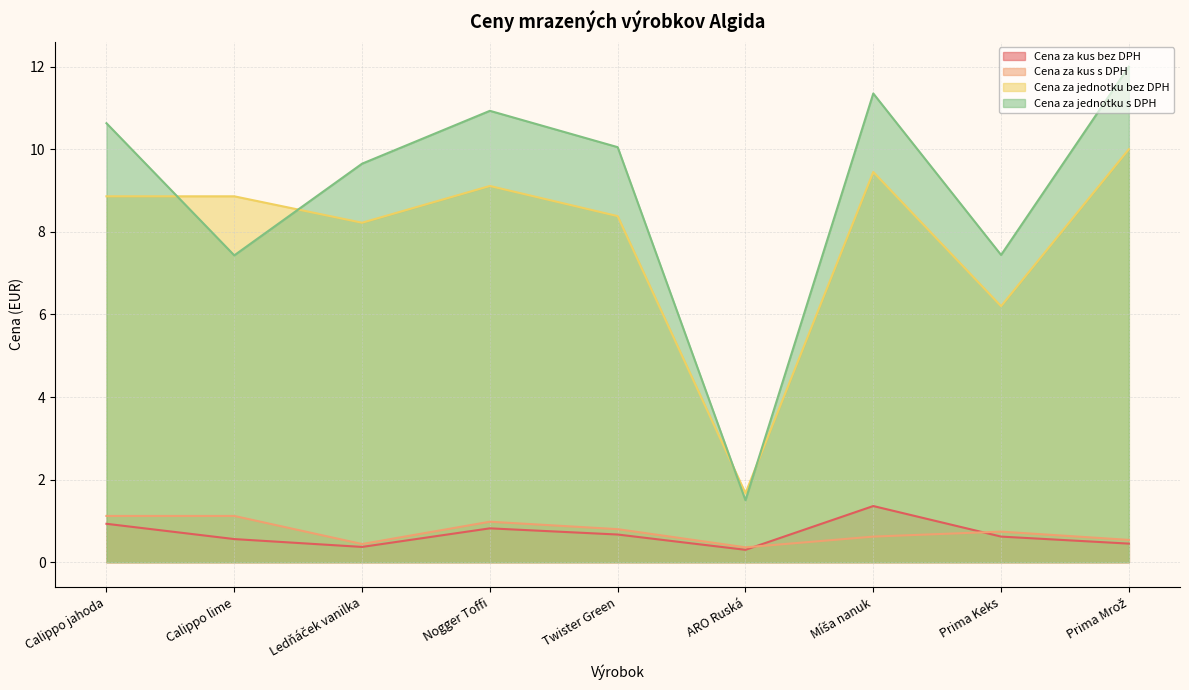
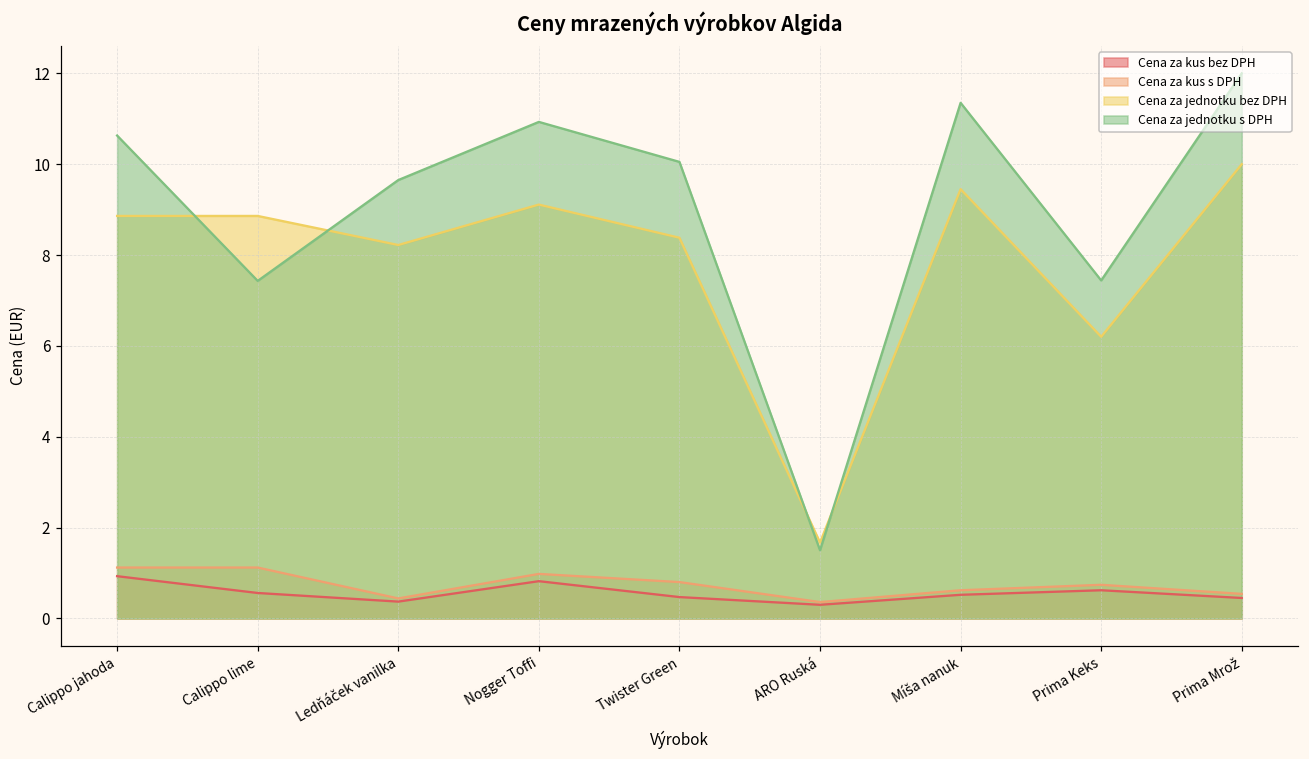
  {
    "Cena za kus bez DPH": {
      "Calippo jahoda": 0.9,
      "Calippo lime": 0.6,
      "Ledňáček vanilka": 0.4,
      "Nogger Toffi": 0.8,
-     "Twister Green": 0.7,
-     "Míša nanuk": 1.4,
+     "Twister Green": 0.5,
+     "Míša nanuk": 0.5,
      "Prima Keks": 0.6,
      "Prima Mrož": 0.5
    },
    "Cena za jednotku s DPH": {
      "Calippo jahoda": 10.6,
      "Calippo lime": 7.4,
      "Ledňáček vanilka": 9.7,
      "Nogger Toffi": 10.9,
      "Twister Green": 10.1,
      "ARO Ruská": 1.5,
      "Míša nanuk": 11.4,
      "Prima Keks": 7.4
    }
  }
